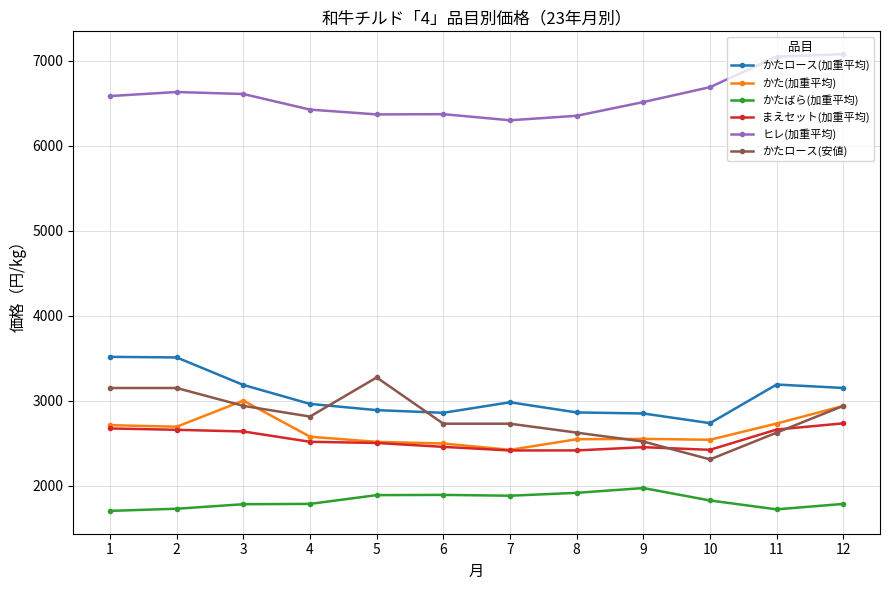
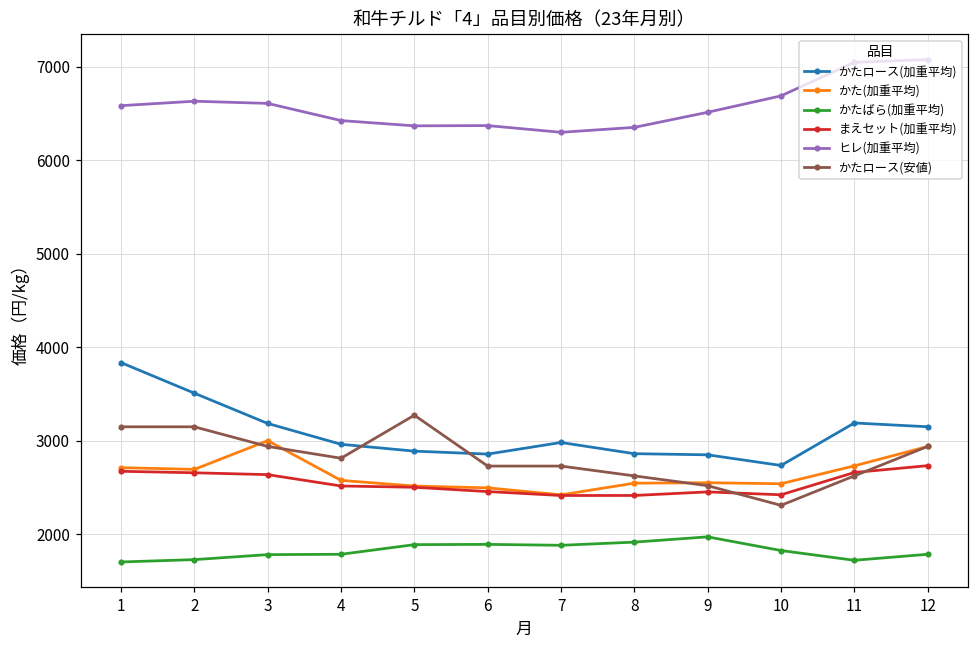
  {
    "かたロース(加重平均)": {
-     "1": 3500,
+     "1": 3800,
      "2": 3500,
      "3": 3200,
      "4": 3000,
      "5": 2900,
      "6": 2900,
      "7": 3000,
      "8": 2900,
      "9": 2900,
      "10": 2700,
      "11": 3200,
      "12": 3200
    },
    "かた(加重平均)": {
      "1": 2700,
      "2": 2700,
      "3": 3000,
      "4": 2600,
      "6": 2500,
      "8": 2500,
      "9": 2600,
      "10": 2500,
      "11": 2700
    },
    "かたばら(加重平均)": {
      "1": 1700,
      "2": 1700,
      "3": 1800,
      "4": 1800,
      "5": 1900,
      "6": 1900,
      "7": 1900,
      "8": 1900,
      "9": 2000,
      "10": 1800,
      "11": 1700,
      "12": 1800
    },
    "まえセット(加重平均)": {
      "1": 2700,
      "2": 2700,
      "3": 2600,
      "4": 2500,
      "6": 2500,
      "8": 2400,
      "9": 2500,
      "10": 2400,
      "11": 2700,
      "12": 2700
    },
    "ヒレ(加重平均)": {
      "1": 6600,
      "2": 6600,
      "3": 6600,
      "4": 6400,
      "5": 6400,
      "6": 6400,
      "7": 6300,
      "8": 6400,
      "9": 6500,
      "10": 6700
    },
    "かたロース(安値)": {
      "1": 3200,
      "2": 3200,
      "3": 2900,
      "4": 2800,
      "5": 3300,
      "6": 2700,
      "7": 2700,
      "8": 2600,
      "9": 2500,
      "10": 2300,
      "11": 2600
    }
  }
